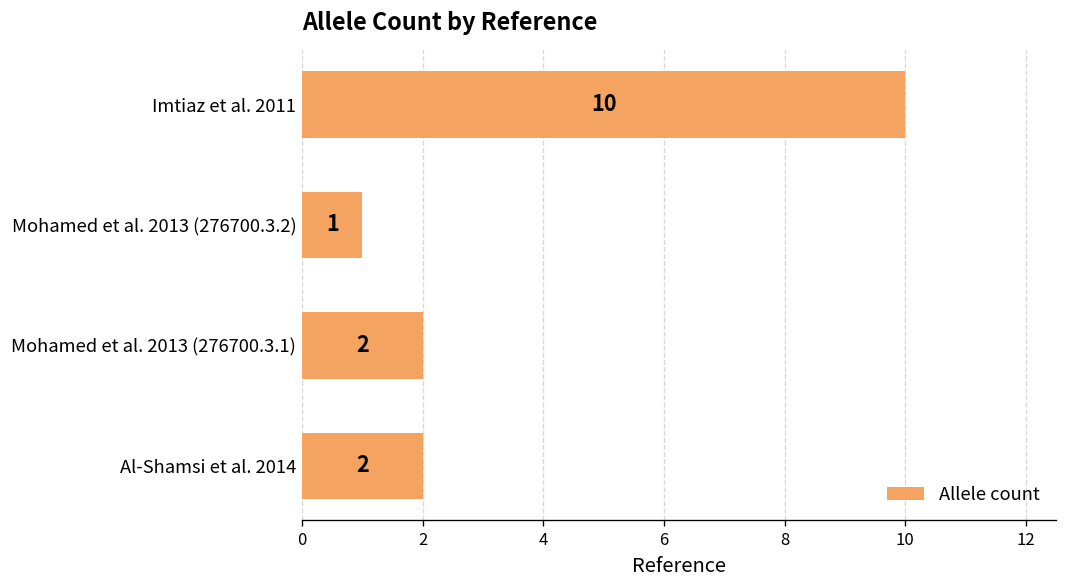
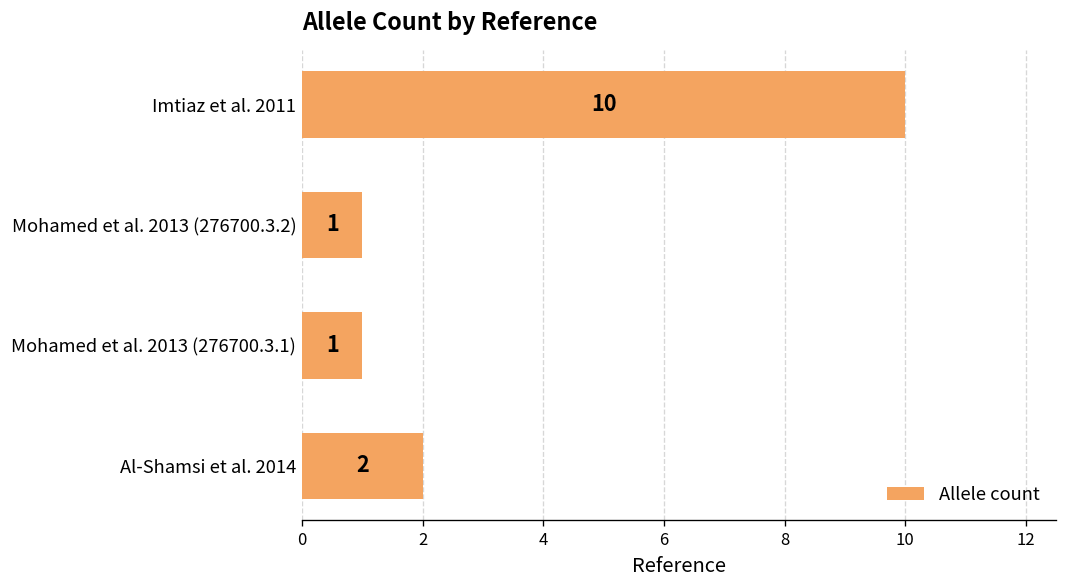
  {
    "Imtiaz et al. 2011": 10,
    "Mohamed et al. 2013 (276700.3.2)": 1,
-   "Mohamed et al. 2013 (276700.3.1)": 2,
+   "Mohamed et al. 2013 (276700.3.1)": 1,
    "Al-Shamsi et al. 2014": 2
  }
